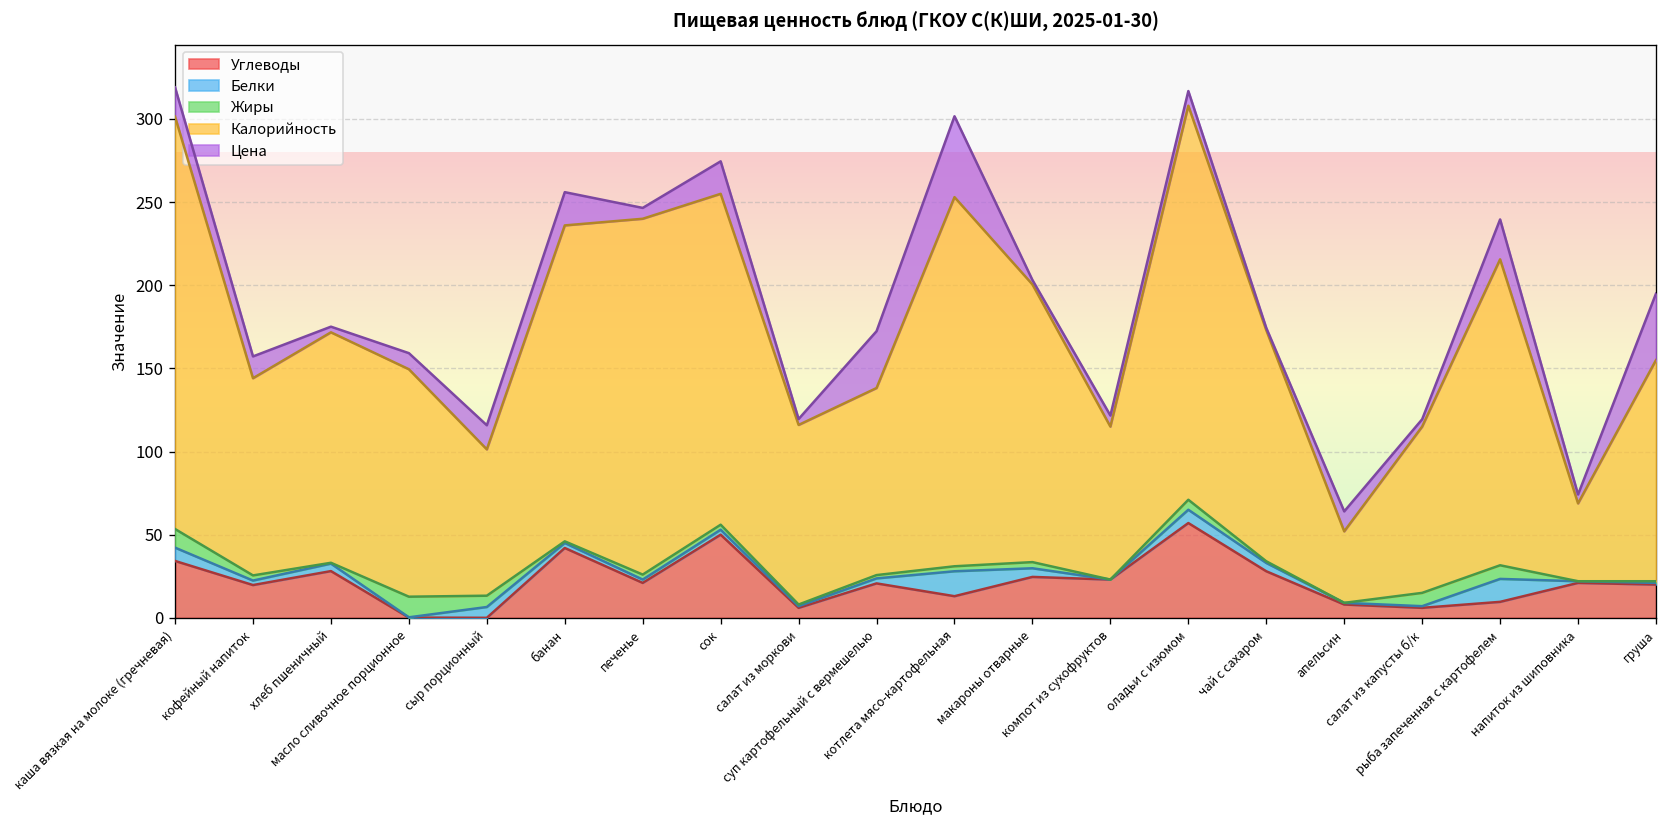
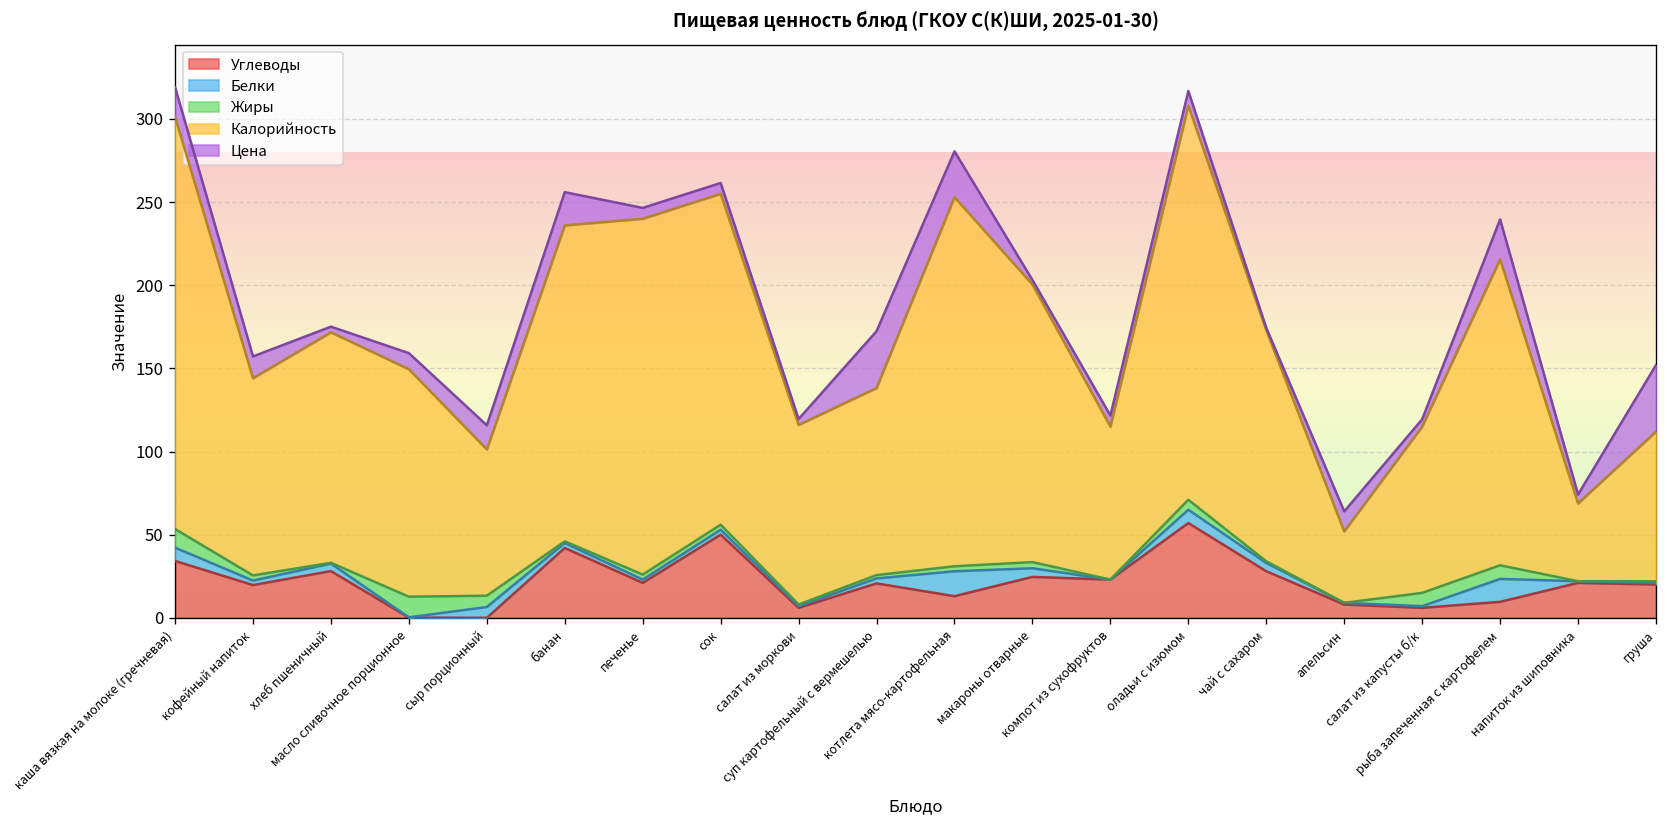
  {
    "Углеводы": {
      "каша вязкая на молоке (гречневая)": 34,
      "кофейный напиток": 20,
      "хлеб пшеничный": 28,
      "сыр порционный": 0,
      "банан": 42,
      "печенье": 21,
      "сок": 50,
      "суп картофельный с вермешелью": 21,
      "котлета мясо-картофельная": 13,
      "макароны отварные": 25,
      "оладьи с изюмом": 57,
      "чай с сахаром": 28,
      "рыба запеченная с картофелем": 10
    },
    "Белки": {
      "каша вязкая на молоке (гречневая)": 8,
      "кофейный напиток": 3,
      "сыр порционный": 7,
      "печенье": 2,
      "сок": 3,
      "суп картофельный с вермешелью": 3,
      "котлета мясо-картофельная": 15,
      "макароны отварные": 5,
      "оладьи с изюмом": 8,
      "рыба запеченная с картофелем": 14
    },
    "Жиры": {
      "каша вязкая на молоке (гречневая)": 11,
      "кофейный напиток": 3,
      "масло сливочное порционное": 12,
      "сыр порционный": 7,
      "печенье": 3,
      "сок": 3,
      "суп картофельный с вермешелью": 2,
      "котлета мясо-картофельная": 3,
      "макароны отварные": 4,
      "оладьи с изюмом": 6,
      "салат из капусты б/к": 8,
      "рыба запеченная с картофелем": 8
    },
    "Калорийность": {
      "каша вязкая на молоке (гречневая)": 248,
      "кофейный напиток": 119,
      "хлеб пшеничный": 139,
      "масло сливочное порционное": 137,
      "сыр порционный": 88,
      "банан": 190,
      "печенье": 214,
      "сок": 199,
      "салат из моркови": 108,
      "суп картофельный с вермешелью": 112,
      "котлета мясо-картофельная": 222,
      "макароны отварные": 167,
      "компот из сухофруктов": 92,
      "оладьи с изюмом": 237,
      "апельсин": 43,
      "салат из капусты б/к": 100,
      "рыба запеченная с картофелем": 184,
      "напиток из шиповника": 47,
-     "груша": 133
+     "груша": 90
    },
    "Цена": {
      "каша вязкая на молоке (гречневая)": 18,
      "кофейный напиток": 13,
      "хлеб пшеничный": 3,
      "масло сливочное порционное": 10,
      "сыр порционный": 15,
      "банан": 20,
      "печенье": 7,
-     "сок": 20,
+     "сок": 7,
      "салат из моркови": 4,
      "суп картофельный с вермешелью": 34,
-     "котлета мясо-картофельная": 49,
+     "котлета мясо-картофельная": 28,
      "макароны отварные": 3,
      "компот из сухофруктов": 7,
      "оладьи с изюмом": 9,
      "апельсин": 12,
      "салат из капусты б/к": 4,
      "рыба запеченная с картофелем": 24,
      "напиток из шиповника": 5,
      "груша": 40
    }
  }
